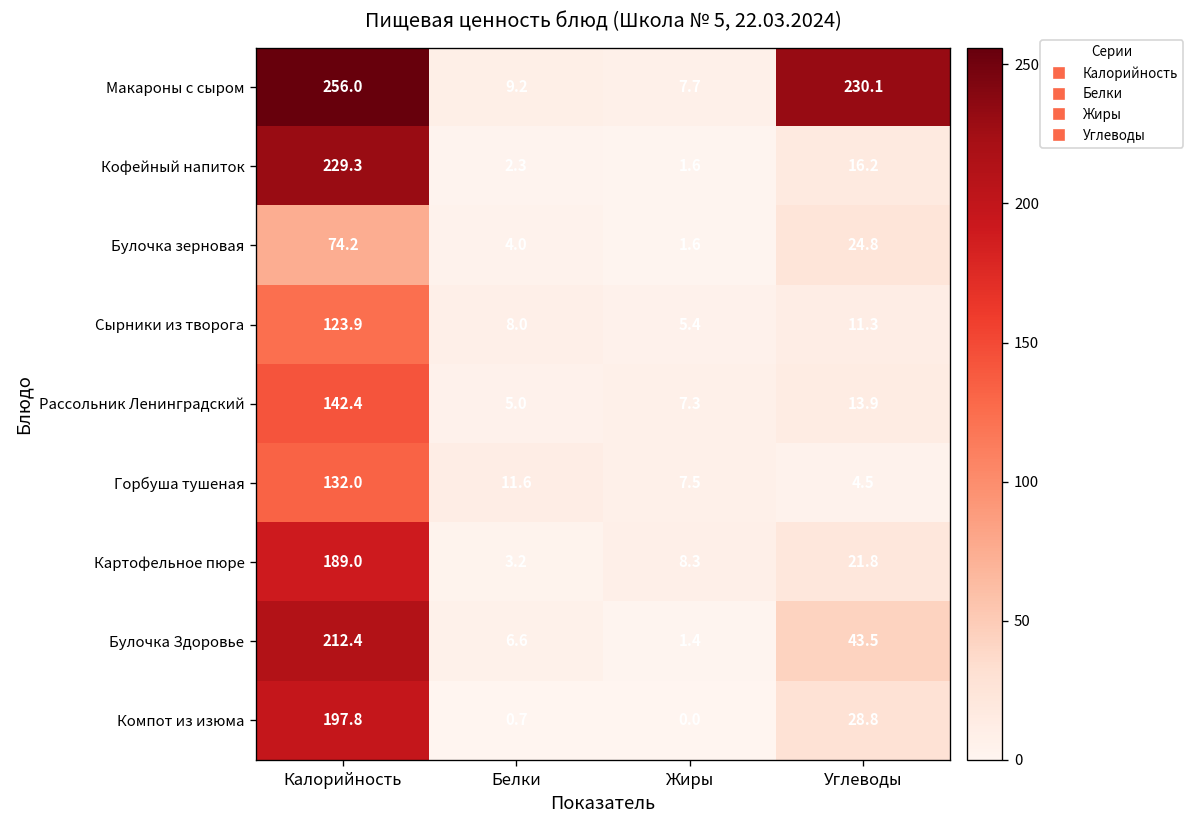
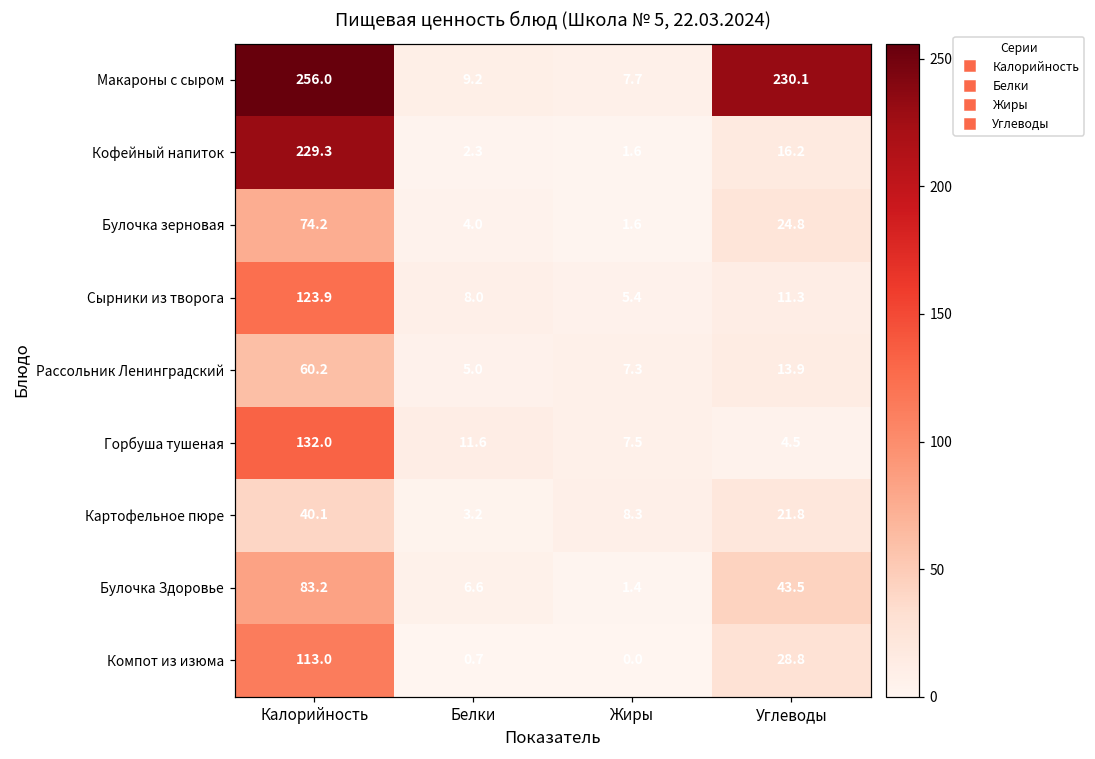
  {
    "Макароны с сыром": {
      "Калорийность": 256.0,
      "Углеводы": 230.1
    },
    "Кофейный напиток": {
      "Калорийность": 229.3
    },
    "Булочка зерновая": {
      "Калорийность": 74.2
    },
    "Сырники из творога": {
      "Калорийность": 123.9
    },
    "Рассольник Ленинградский": {
-     "Калорийность": 142.4
+     "Калорийность": 60.2
    },
    "Горбуша тушеная": {
      "Калорийность": 132.0
    },
    "Картофельное пюре": {
-     "Калорийность": 189.0
+     "Калорийность": 40.1
    },
    "Булочка Здоровье": {
-     "Калорийность": 212.4,
+     "Калорийность": 83.2,
      "Углеводы": 43.5
    },
    "Компот из изюма": {
-     "Калорийность": 197.8
+     "Калорийность": 113.0
    }
  }
